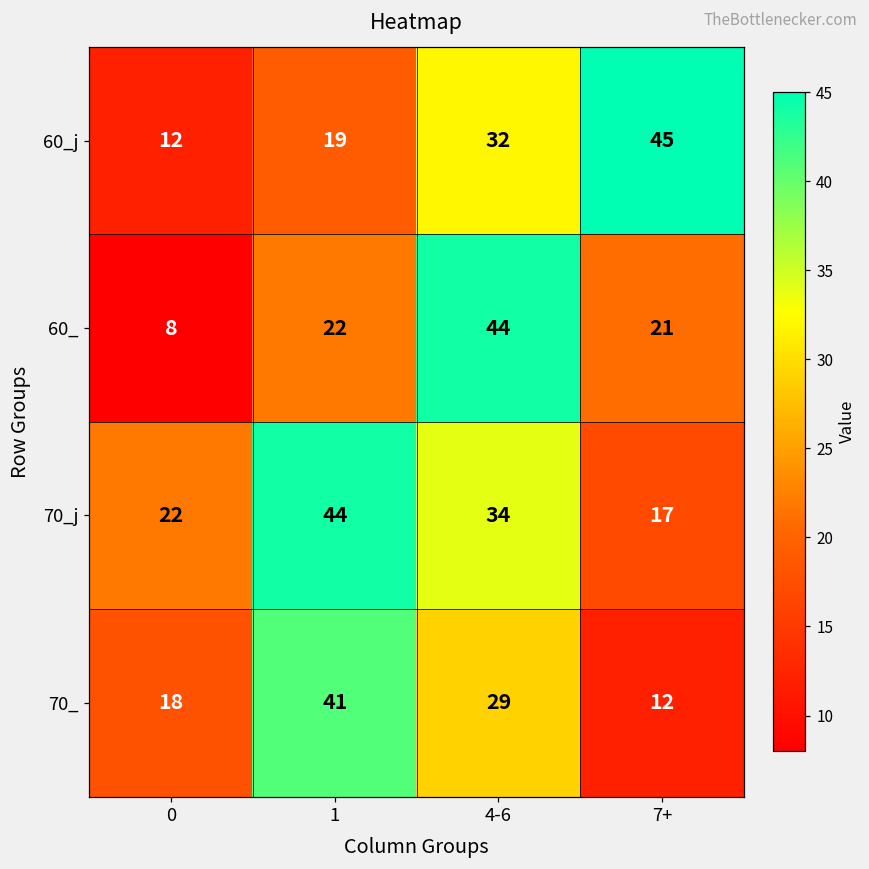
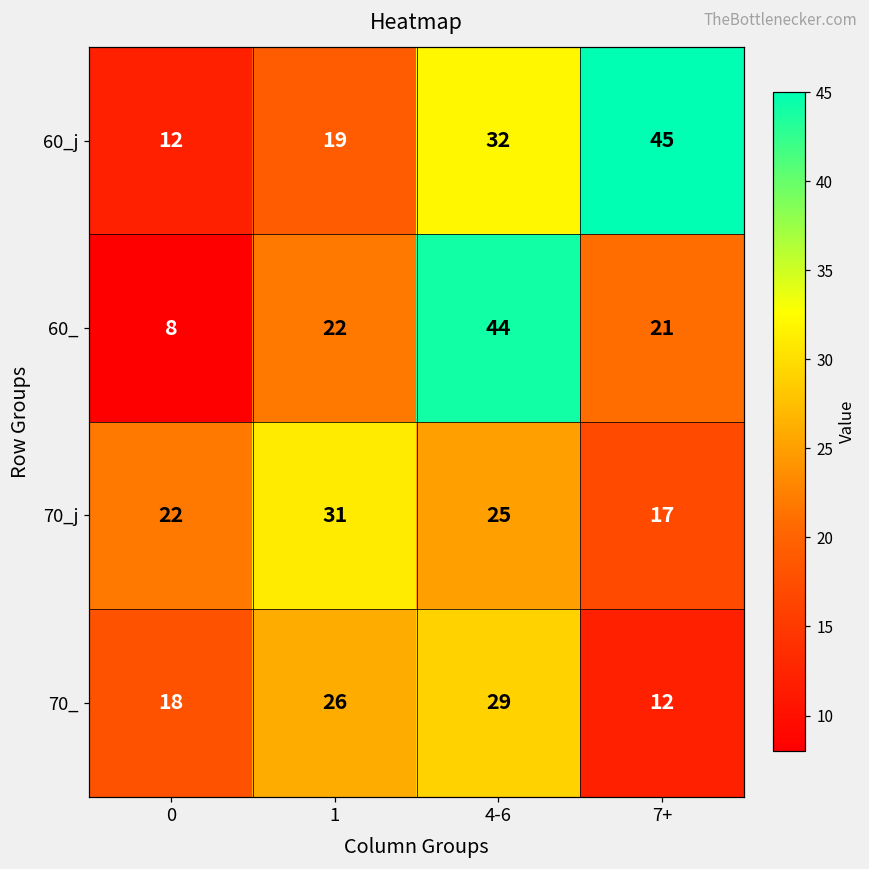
  {
    "60_j": {
      "0": 12,
      "1": 19,
      "4-6": 32,
      "7+": 45
    },
    "60_": {
      "0": 8,
      "1": 22,
      "4-6": 44,
      "7+": 21
    },
    "70_j": {
      "0": 22,
-     "1": 44,
-     "4-6": 34,
+     "1": 31,
+     "4-6": 25,
      "7+": 17
    },
    "70_": {
      "0": 18,
-     "1": 41,
+     "1": 26,
      "4-6": 29,
      "7+": 12
    }
  }
